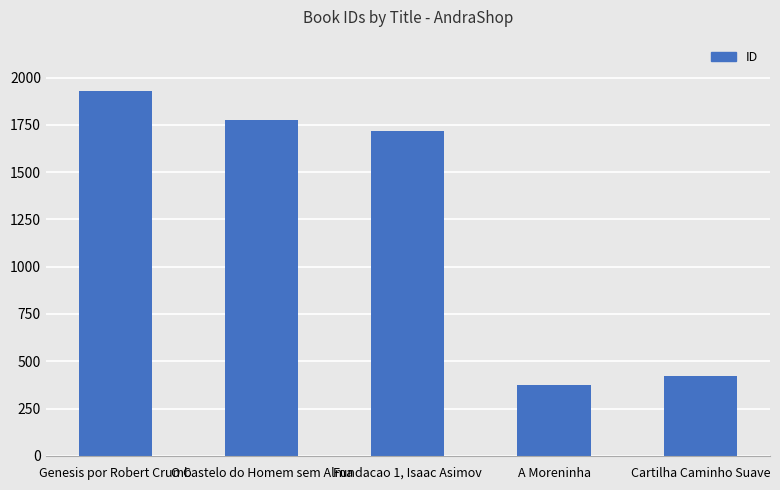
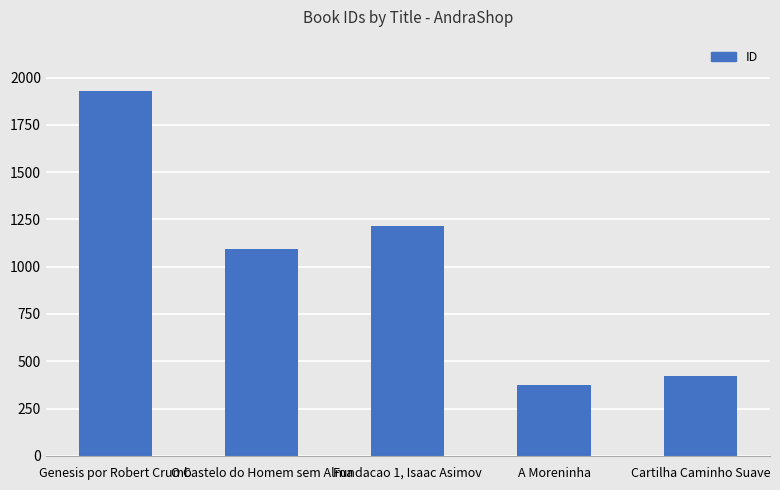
  {
    "Genesis por Robert Crumb": 1930,
-   "O Castelo do Homem sem Alma": 1780,
-   "Fundacao 1, Isaac Asimov": 1720,
+   "O Castelo do Homem sem Alma": 1100,
+   "Fundacao 1, Isaac Asimov": 1220,
    "A Moreninha": 370,
    "Cartilha Caminho Suave": 420
  }
